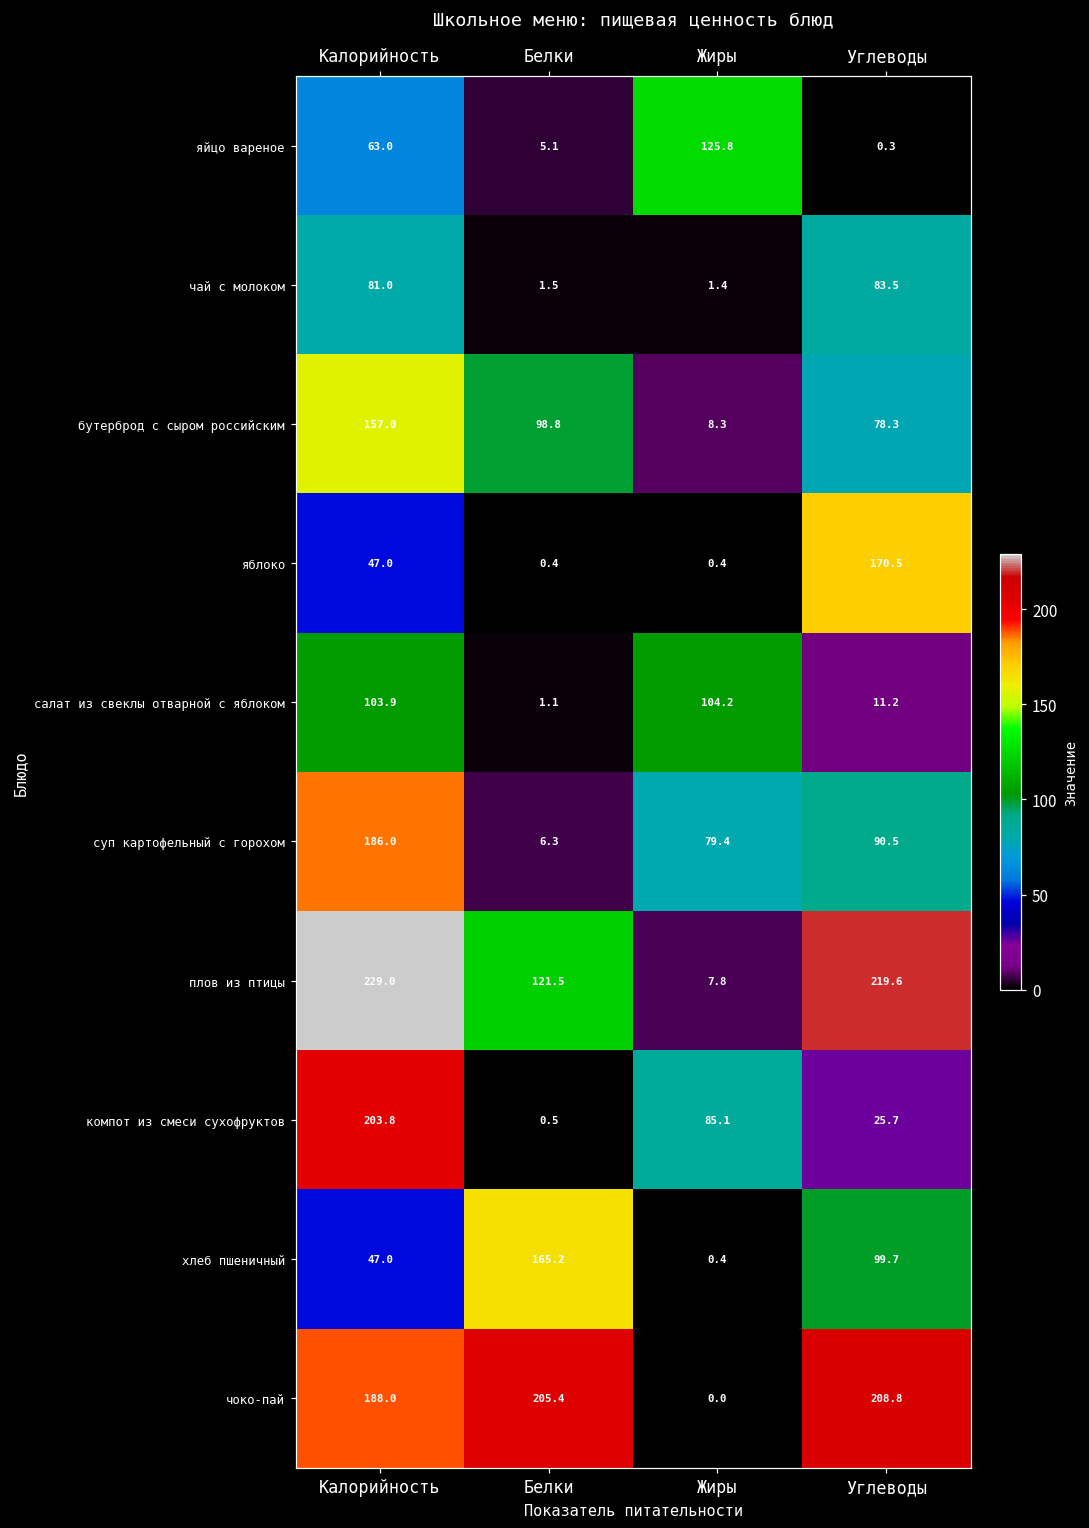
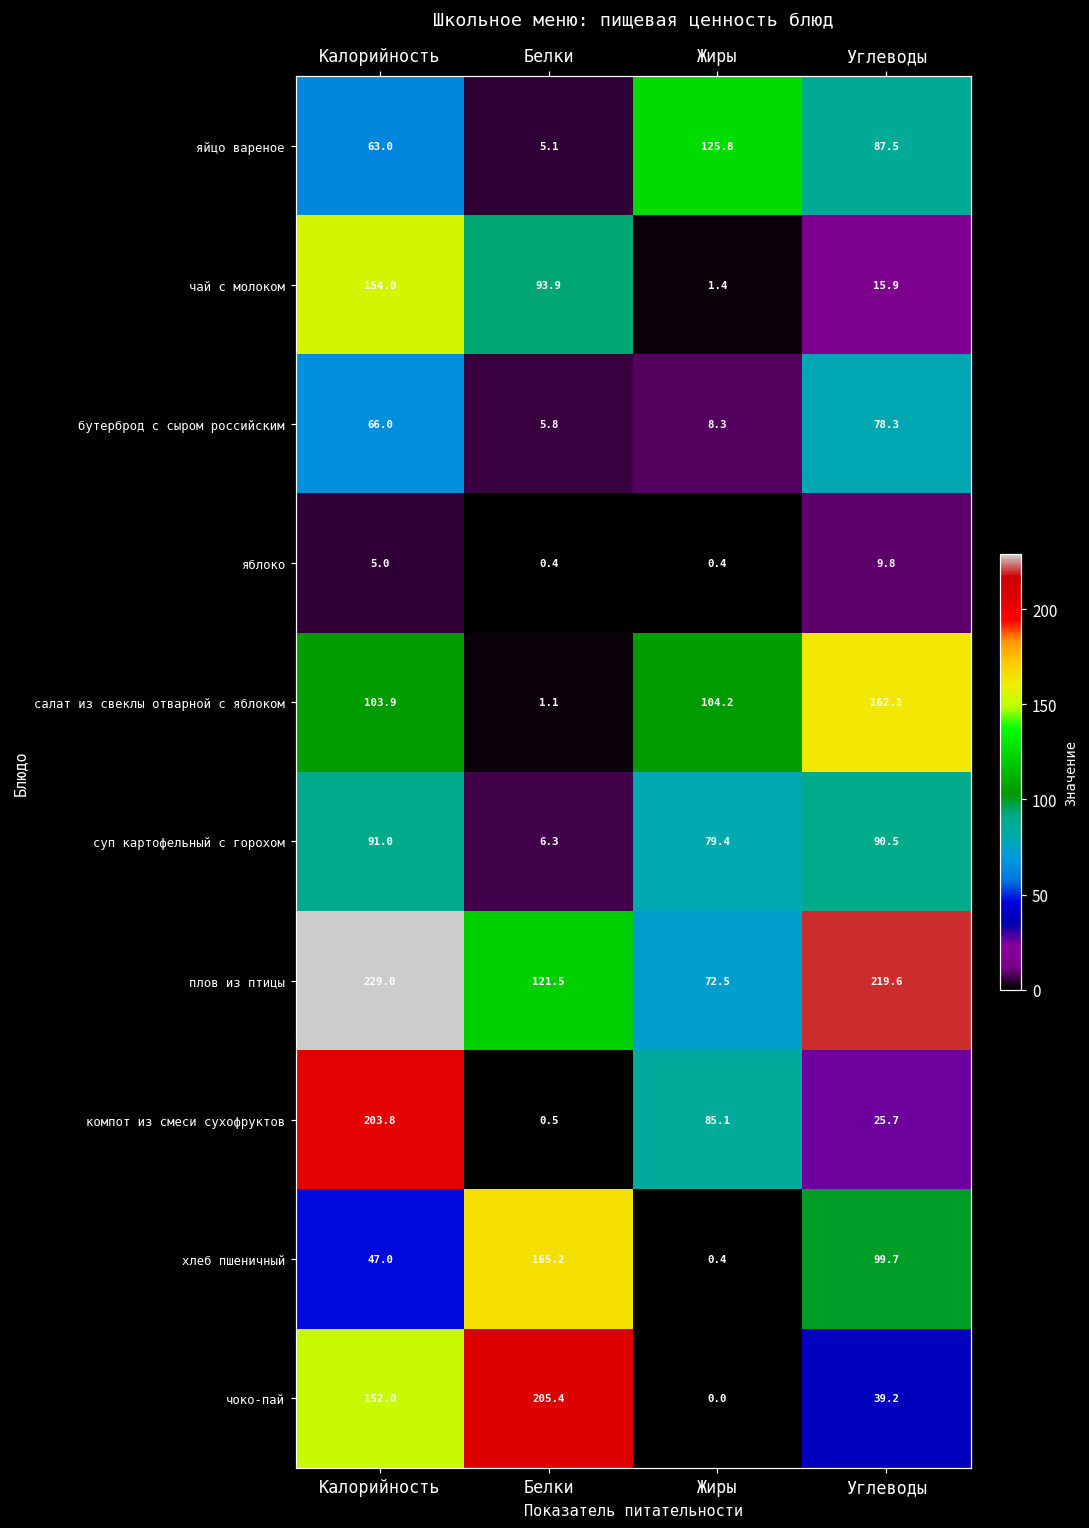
  {
    "яйцо вареное": {
      "Калорийность": 63.0,
      "Белки": 5.1,
      "Жиры": 125.8,
-     "Углеводы": 0.3
+     "Углеводы": 87.5
    },
    "чай с молоком": {
-     "Калорийность": 81.0,
-     "Белки": 1.5,
+     "Калорийность": 154.0,
+     "Белки": 93.9,
      "Жиры": 1.4,
-     "Углеводы": 83.5
+     "Углеводы": 15.9
    },
    "бутерброд с сыром российским": {
-     "Калорийность": 157.0,
-     "Белки": 98.8,
+     "Калорийность": 66.0,
+     "Белки": 5.8,
      "Жиры": 8.3,
      "Углеводы": 78.3
    },
    "яблоко": {
-     "Калорийность": 47.0,
+     "Калорийность": 5.0,
      "Белки": 0.4,
      "Жиры": 0.4,
-     "Углеводы": 170.5
+     "Углеводы": 9.8
    },
    "салат из свеклы отварной с яблоком": {
      "Калорийность": 103.9,
      "Белки": 1.1,
      "Жиры": 104.2,
-     "Углеводы": 11.2
+     "Углеводы": 162.1
    },
    "суп картофельный с горохом": {
-     "Калорийность": 186.0,
+     "Калорийность": 91.0,
      "Белки": 6.3,
      "Жиры": 79.4,
      "Углеводы": 90.5
    },
    "плов из птицы": {
      "Калорийность": 229.0,
      "Белки": 121.5,
-     "Жиры": 7.8,
+     "Жиры": 72.5,
      "Углеводы": 219.6
    },
    "компот из смеси сухофруктов": {
      "Калорийность": 203.8,
      "Белки": 0.5,
      "Жиры": 85.1,
      "Углеводы": 25.7
    },
    "хлеб пшеничный": {
      "Калорийность": 47.0,
      "Белки": 165.2,
      "Жиры": 0.4,
      "Углеводы": 99.7
    },
    "чоко-пай": {
-     "Калорийность": 188.0,
+     "Калорийность": 152.0,
      "Белки": 205.4,
      "Жиры": 0.0,
-     "Углеводы": 208.8
+     "Углеводы": 39.2
    }
  }
